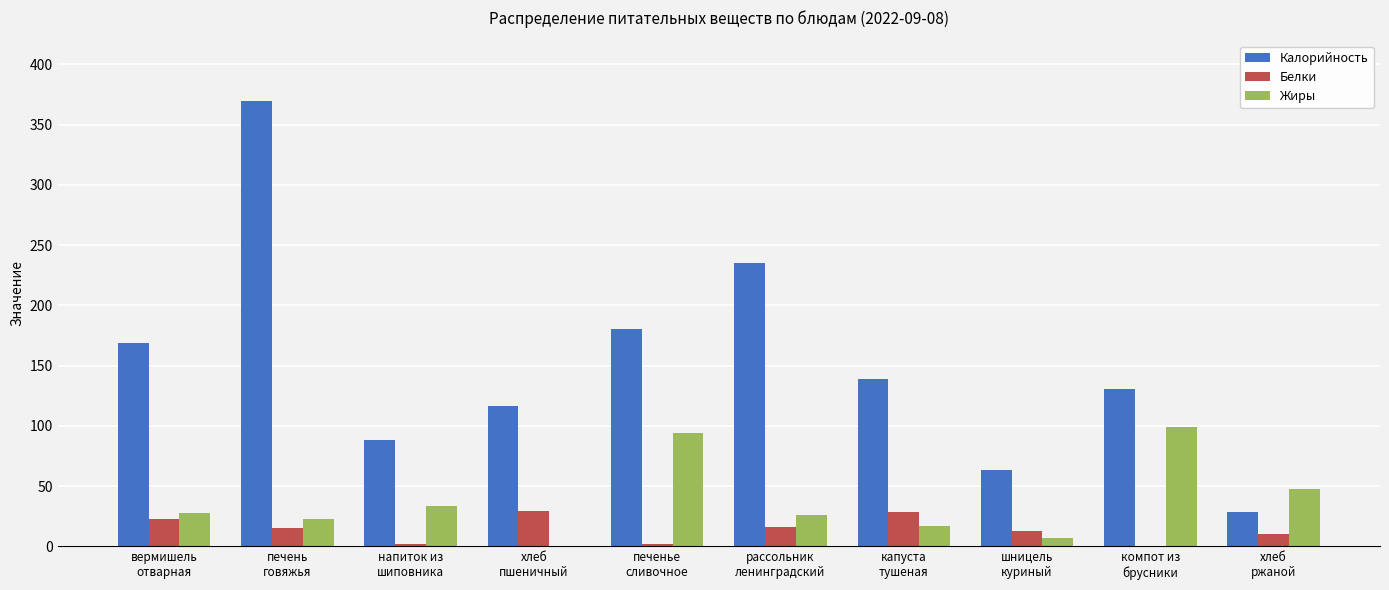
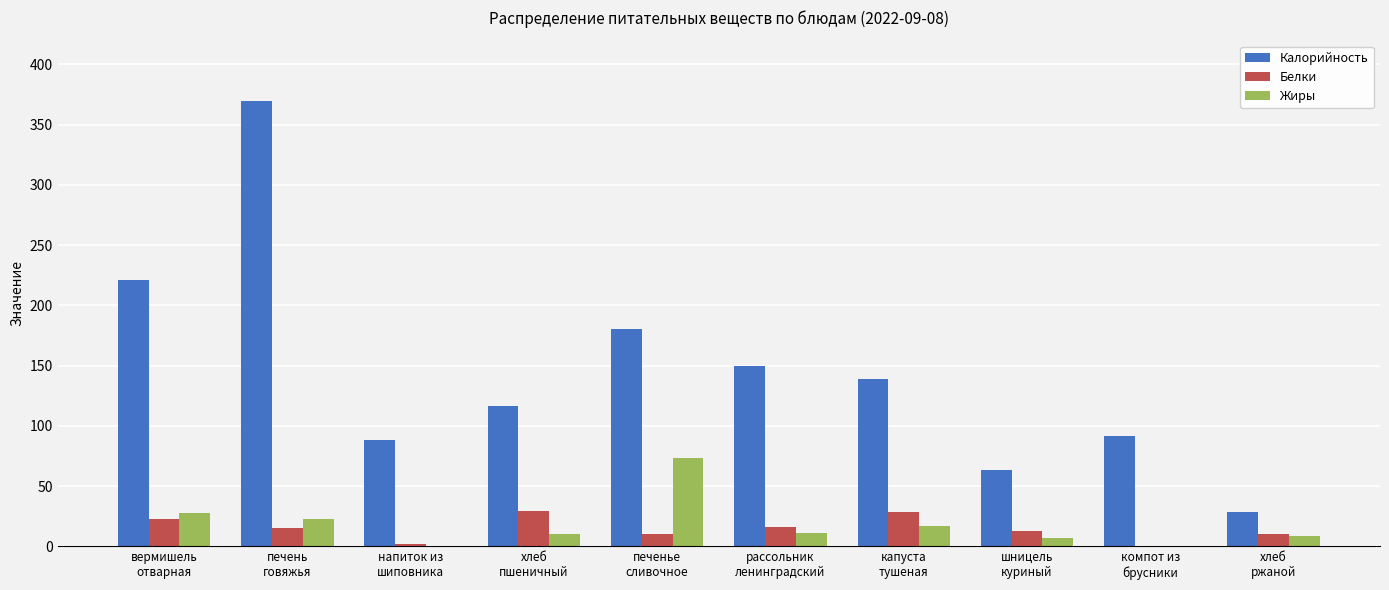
  {
    "Калорийность": {
-     "вермишель отварная": 169,
+     "вермишель отварная": 221,
      "печень говяжья": 370,
      "напиток из шиповника": 88,
      "хлеб пшеничный": 117,
      "печенье сливочное": 180,
-     "рассольник ленинградский": 235,
+     "рассольник ленинградский": 150,
      "капуста тушеная": 139,
      "шницель куриный": 64,
-     "компот из брусники": 131,
+     "компот из брусники": 92,
      "хлеб ржаной": 28
    },
    "Белки": {
      "вермишель отварная": 23,
      "печень говяжья": 15,
      "хлеб пшеничный": 29,
-     "печенье сливочное": 2,
+     "печенье сливочное": 10,
      "рассольник ленинградский": 16,
      "капуста тушеная": 28,
      "шницель куриный": 12,
      "хлеб ржаной": 10
    },
    "Жиры": {
      "вермишель отварная": 28,
      "печень говяжья": 23,
-     "напиток из шиповника": 33,
-     "хлеб пшеничный": 0,
-     "печенье сливочное": 94,
-     "рассольник ленинградский": 26,
+     "напиток из шиповника": 1,
+     "хлеб пшеничный": 10,
+     "печенье сливочное": 74,
+     "рассольник ленинградский": 11,
      "капуста тушеная": 17,
      "шницель куриный": 7,
-     "компот из брусники": 99,
-     "хлеб ржаной": 48
+     "компот из брусники": 0,
+     "хлеб ржаной": 9
    }
  }
